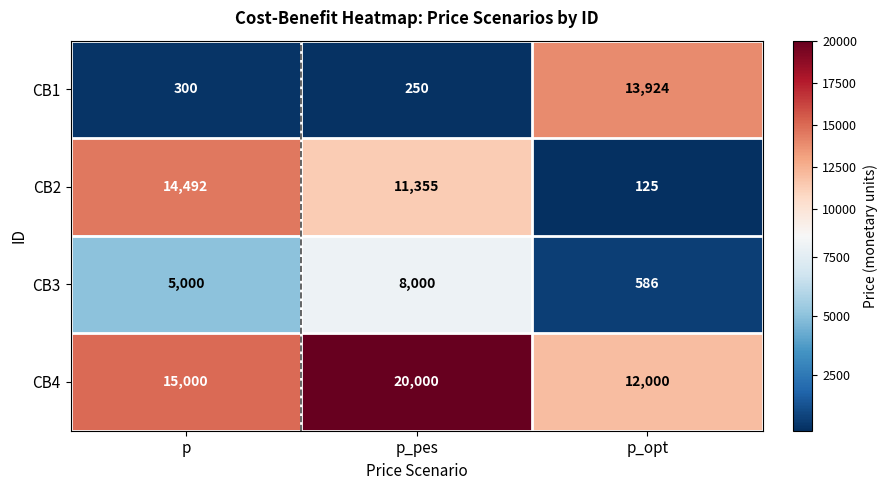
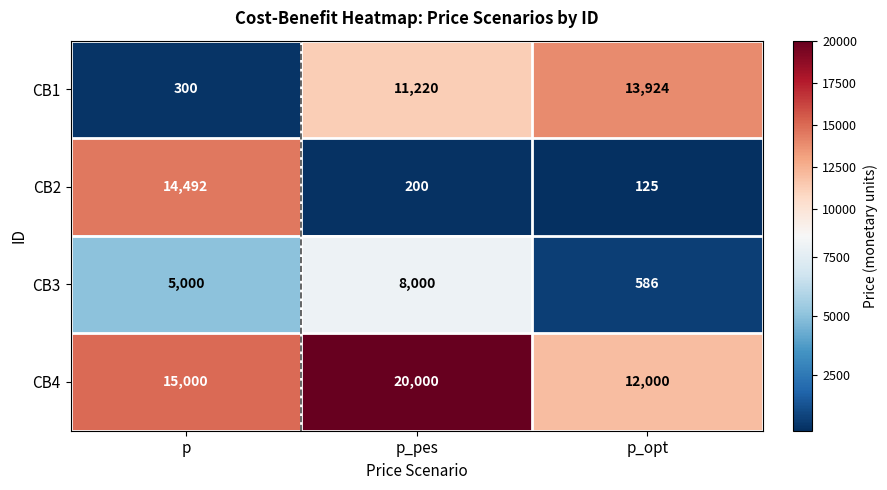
  {
    "CB1": {
      "p": "300",
-     "p_pes": "250",
+     "p_pes": "11,220",
      "p_opt": "13,924"
    },
    "CB2": {
      "p": "14,492",
-     "p_pes": "11,355",
+     "p_pes": "200",
      "p_opt": "125"
    },
    "CB3": {
      "p": "5,000",
      "p_pes": "8,000",
      "p_opt": "586"
    },
    "CB4": {
      "p": "15,000",
      "p_pes": "20,000",
      "p_opt": "12,000"
    }
  }
